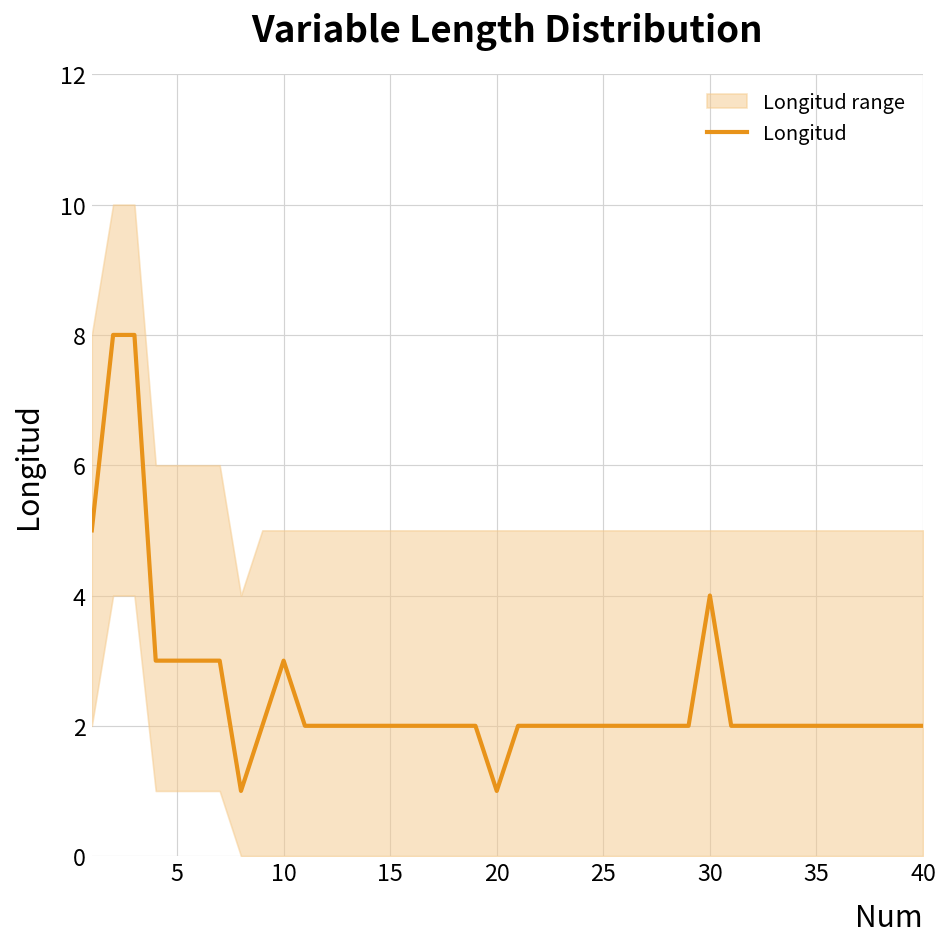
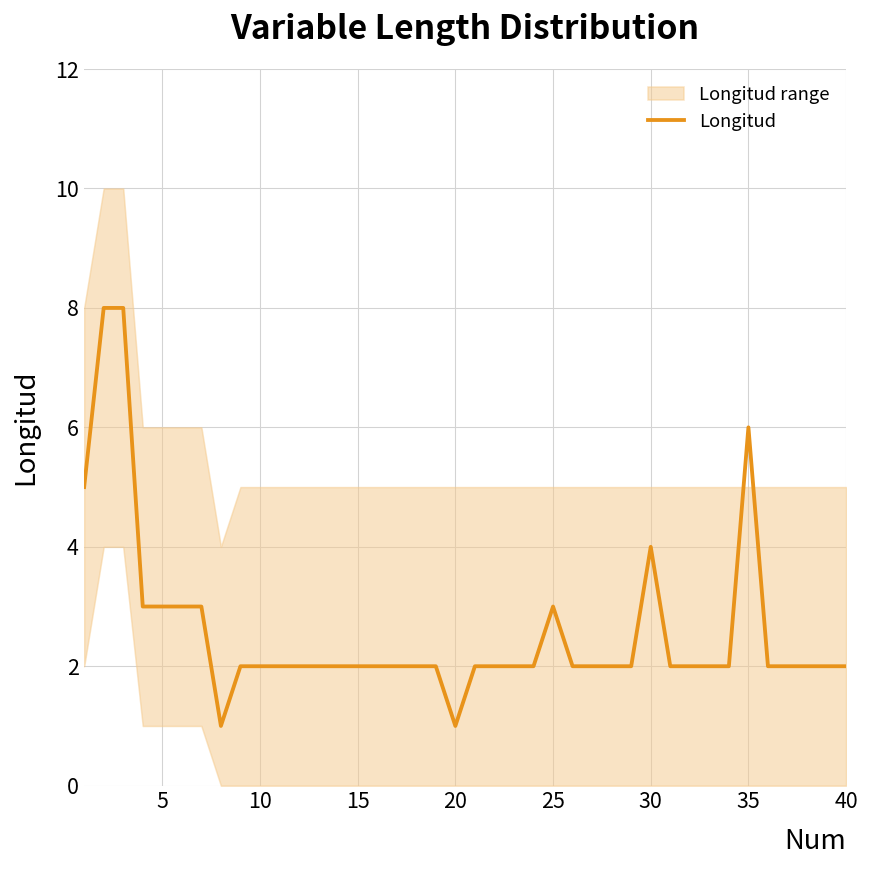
  {
    "Longitud": {
      "5": 3,
-     "10": 3,
+     "10": 2,
      "15": 2,
      "20": 1,
-     "25": 2,
+     "25": 3,
      "30": 4,
-     "35": 2,
+     "35": 6,
      "40": 2
    }
  }
